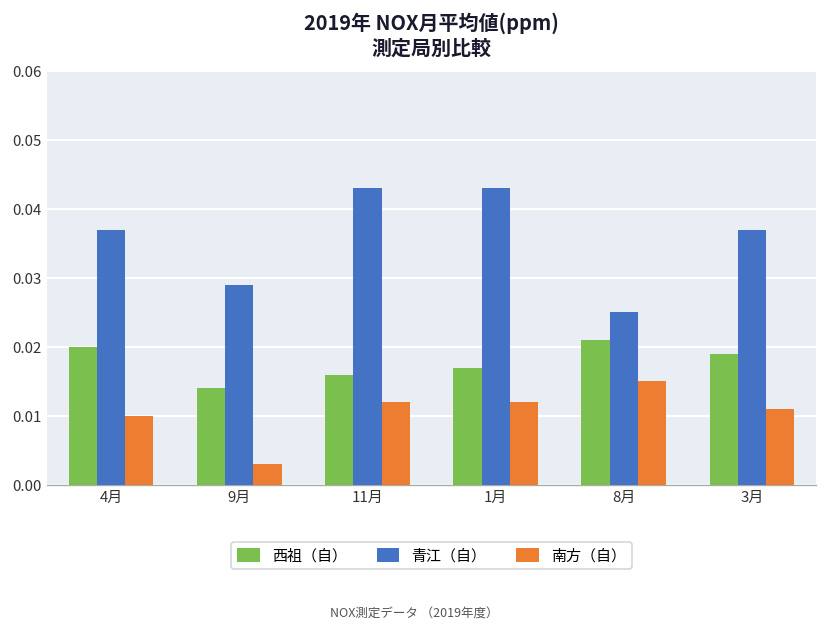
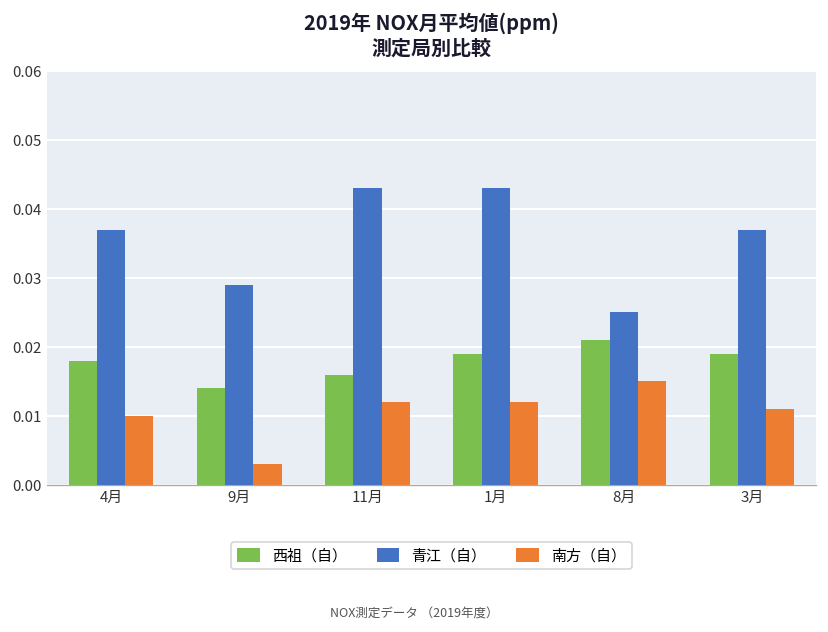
  {
    "西祖（自）": {
-     "4月": 0.020,
+     "4月": 0.018,
      "9月": 0.014,
      "11月": 0.016,
-     "1月": 0.017,
+     "1月": 0.019,
      "8月": 0.021,
      "3月": 0.019
    },
    "青江（自）": {
      "4月": 0.037,
      "9月": 0.029,
      "11月": 0.043,
      "1月": 0.043,
      "8月": 0.025,
      "3月": 0.037
    },
    "南方（自）": {
      "4月": 0.010,
      "9月": 0.003,
      "11月": 0.012,
      "1月": 0.012,
      "8月": 0.015,
      "3月": 0.011
    }
  }
